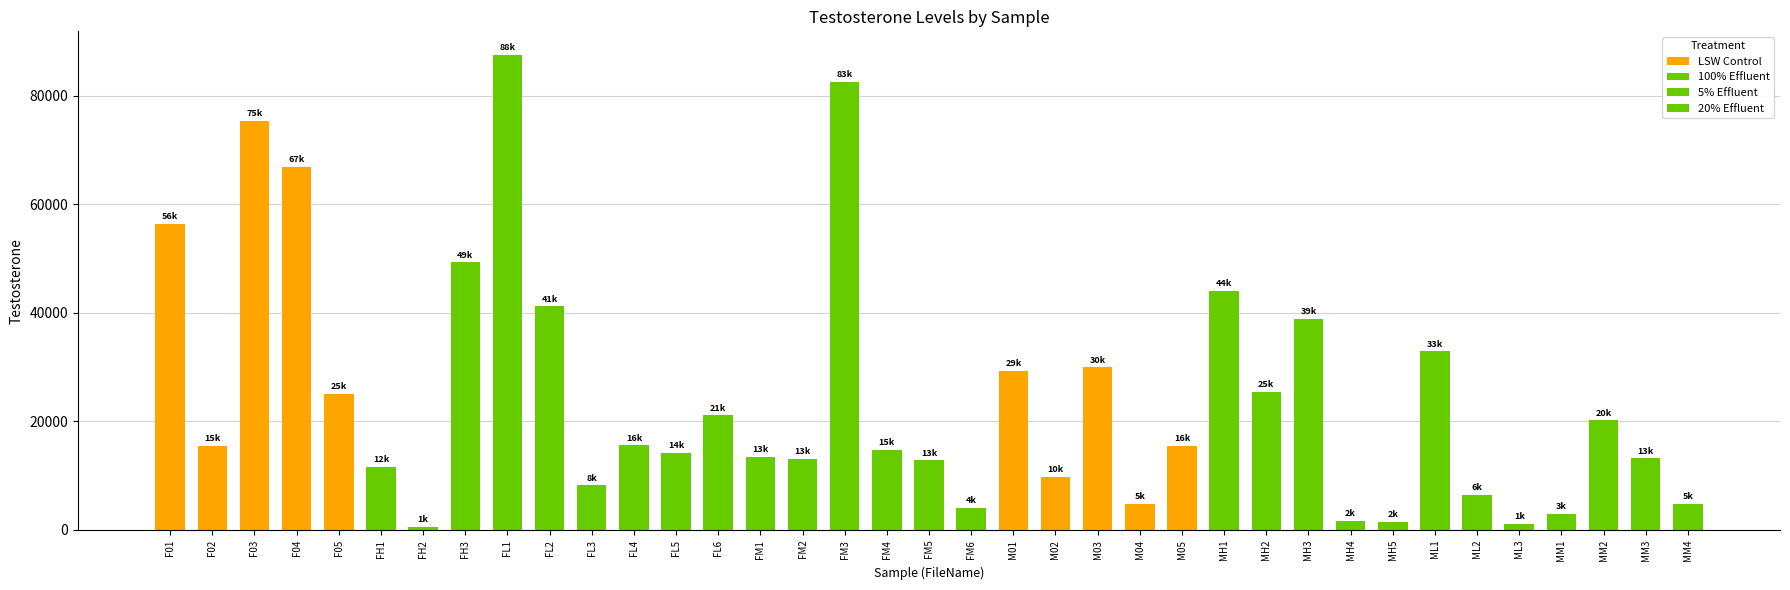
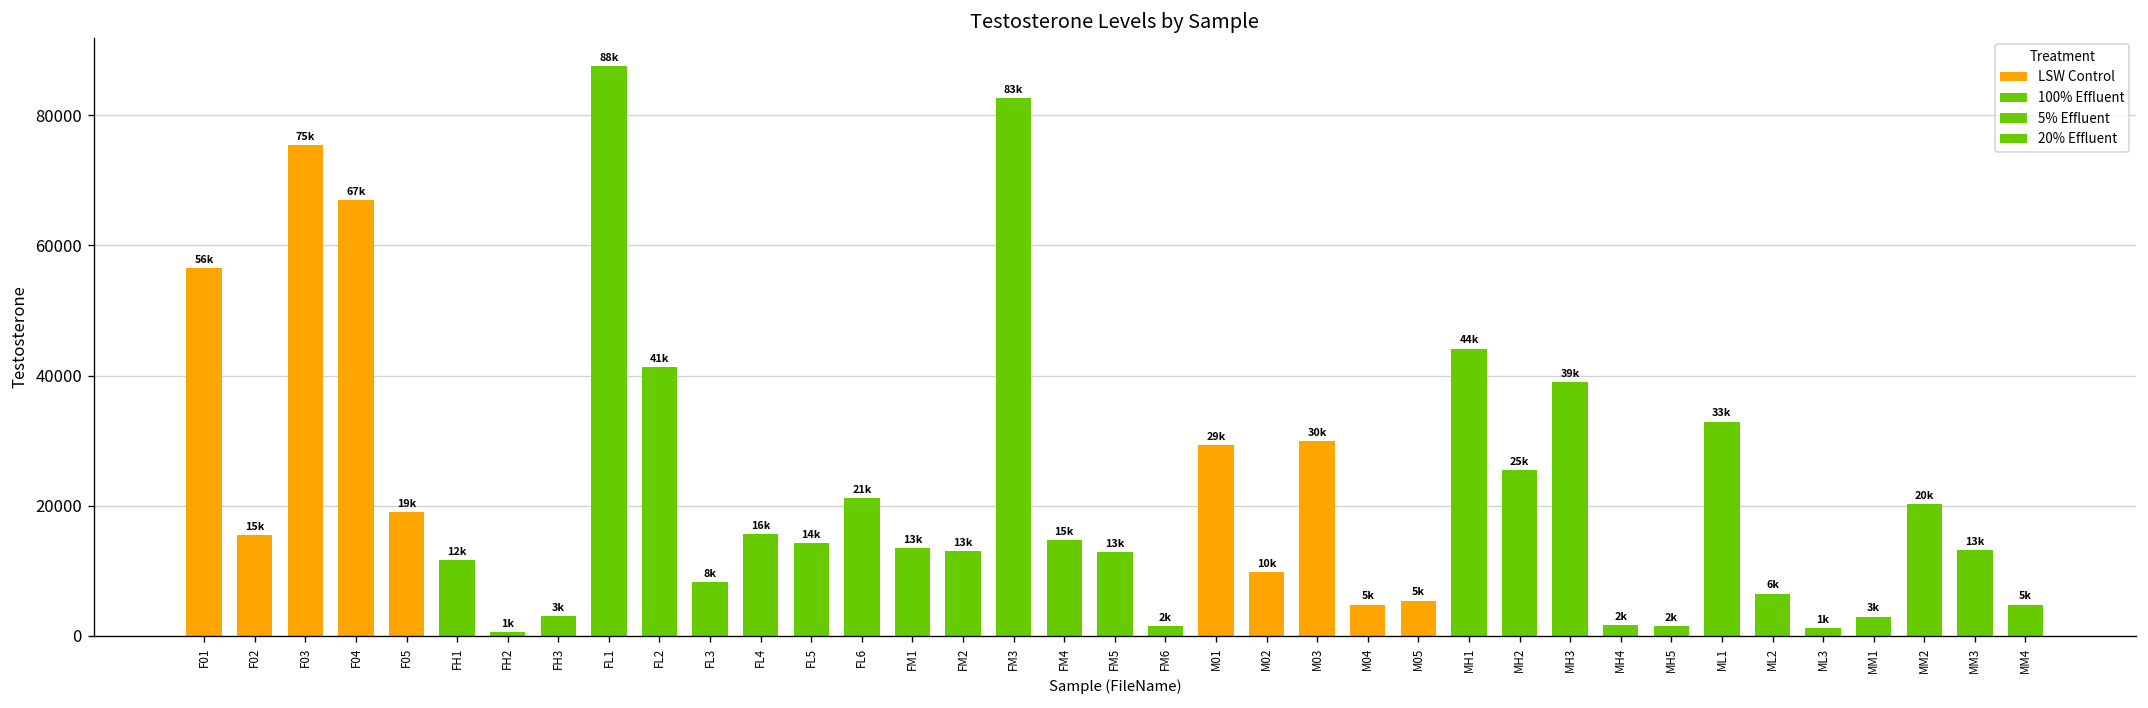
  {
    "F01": "56k",
    "F02": "15k",
    "F03": "75k",
    "F04": "67k",
-   "F05": "25k",
+   "F05": "19k",
    "FH1": "12k",
    "FH2": "1k",
-   "FH3": "49k",
+   "FH3": "3k",
    "FL1": "88k",
    "FL2": "41k",
    "FL3": "8k",
    "FL4": "16k",
    "FL5": "14k",
    "FL6": "21k",
    "FM1": "13k",
    "FM2": "13k",
    "FM3": "83k",
    "FM4": "15k",
    "FM5": "13k",
-   "FM6": "4k",
+   "FM6": "2k",
    "M01": "29k",
    "M02": "10k",
    "M03": "30k",
    "M04": "5k",
-   "M05": "16k",
+   "M05": "5k",
    "MH1": "44k",
    "MH2": "25k",
    "MH3": "39k",
    "MH4": "2k",
    "MH5": "2k",
    "ML1": "33k",
    "ML2": "6k",
    "ML3": "1k",
    "MM1": "3k",
    "MM2": "20k",
    "MM3": "13k",
    "MM4": "5k"
  }
